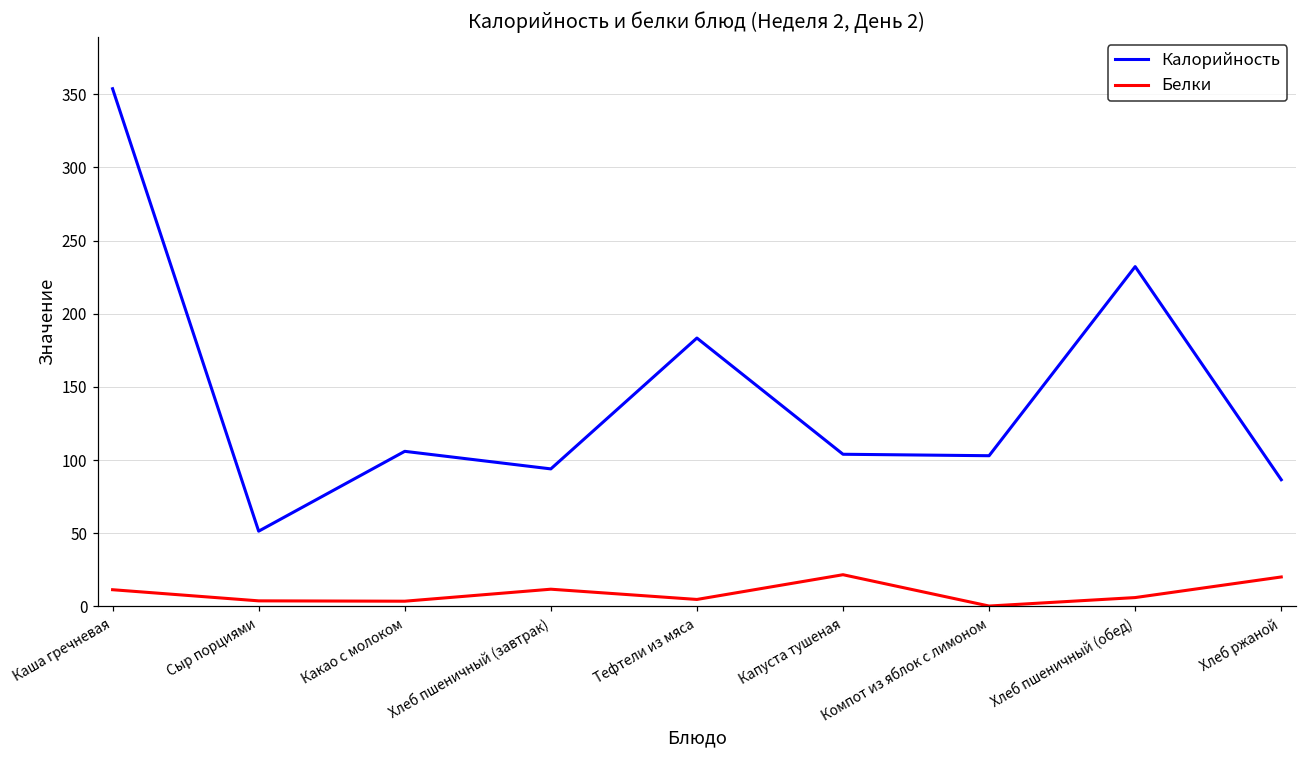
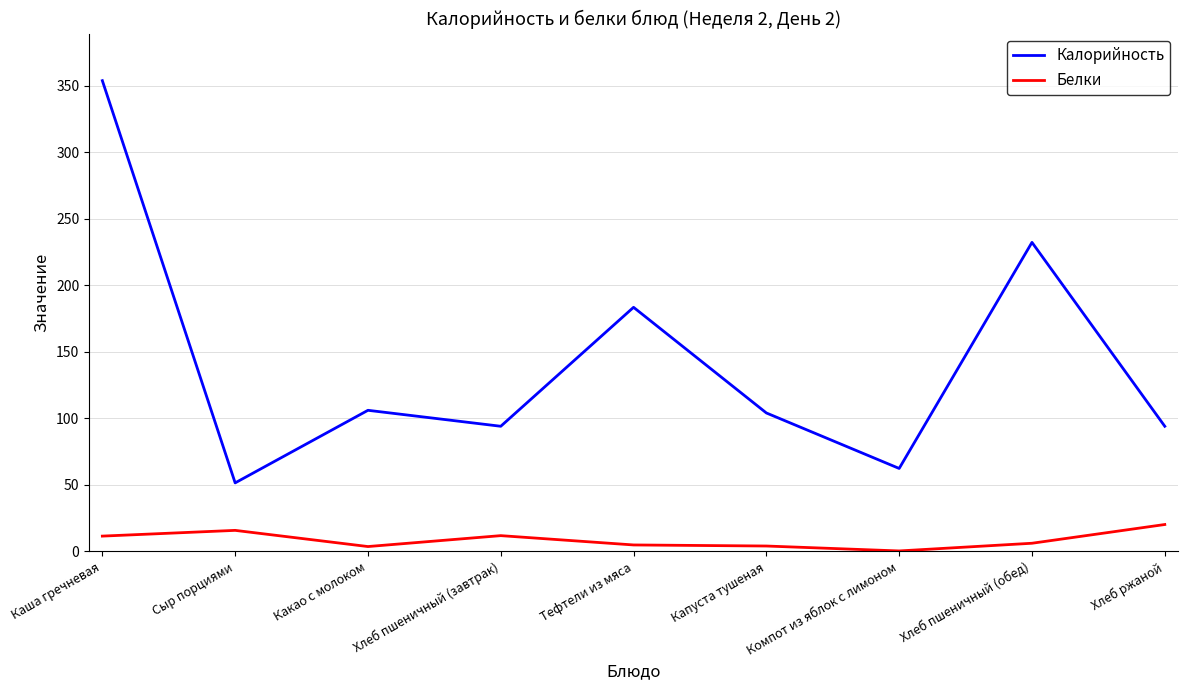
  {
    "Калорийность": {
      "Каша гречневая": 354,
      "Сыр порциями": 51,
      "Какао с молоком": 106,
      "Хлеб пшеничный (завтрак)": 94,
      "Тефтели из мяса": 183,
      "Капуста тушеная": 104,
-     "Компот из яблок с лимоном": 103,
+     "Компот из яблок с лимоном": 62,
      "Хлеб пшеничный (обед)": 232,
-     "Хлеб ржаной": 87
+     "Хлеб ржаной": 94
    },
    "Белки": {
      "Каша гречневая": 11,
-     "Сыр порциями": 4,
+     "Сыр порциями": 16,
      "Какао с молоком": 4,
      "Хлеб пшеничный (завтрак)": 12,
      "Тефтели из мяса": 5,
-     "Капуста тушеная": 22,
+     "Капуста тушеная": 4,
      "Компот из яблок с лимоном": 0,
      "Хлеб пшеничный (обед)": 6,
      "Хлеб ржаной": 20
    }
  }
